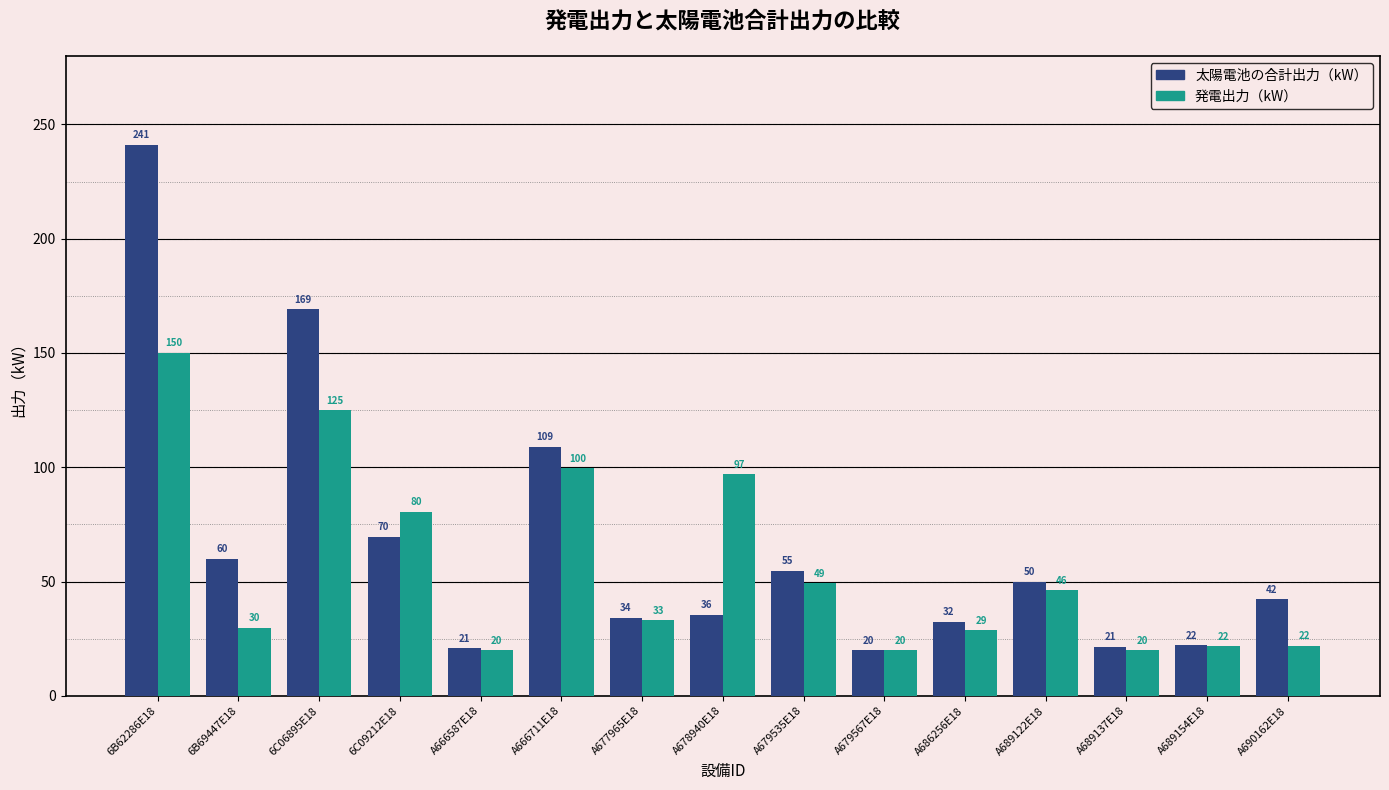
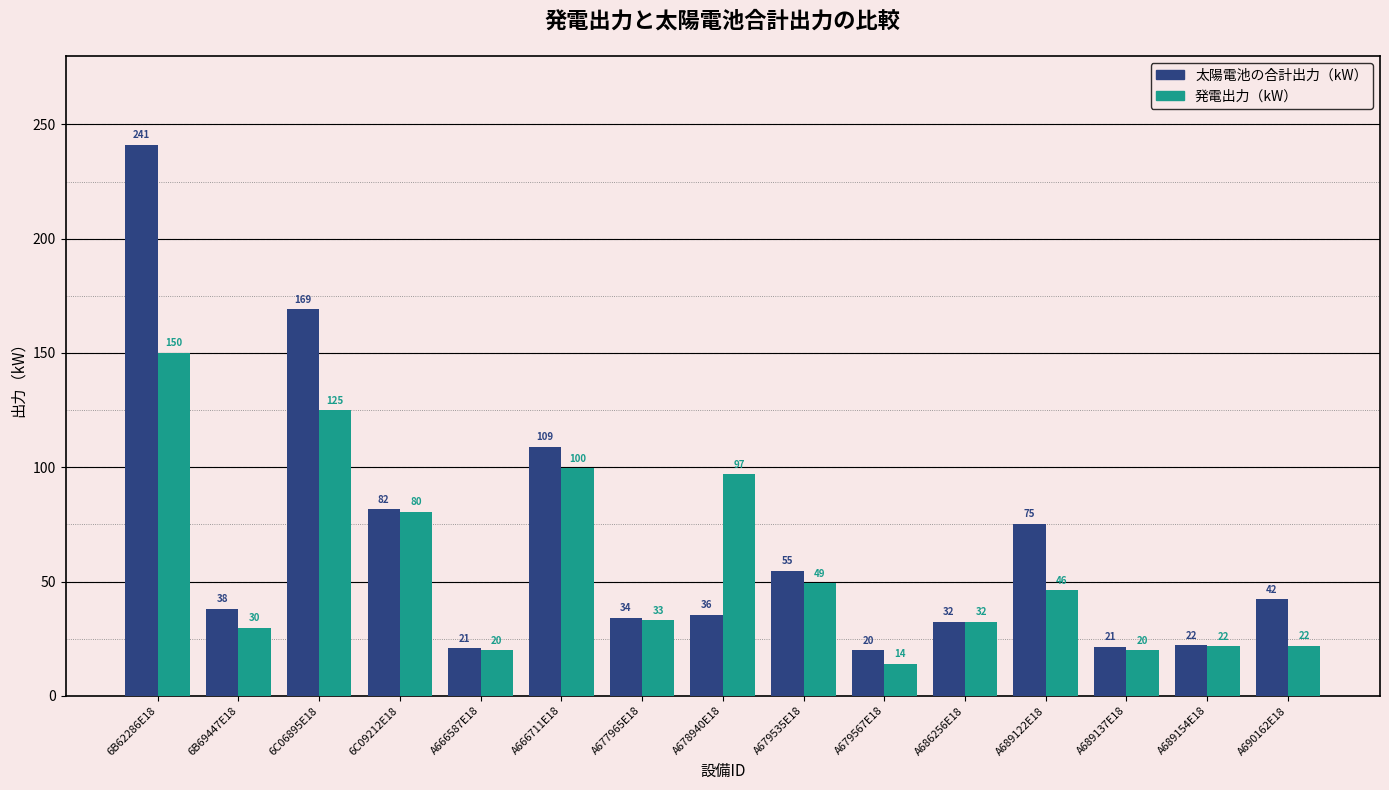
  {
    "太陽電池の合計出力（kW）": {
      "6B62286E18": 241,
-     "6B69447E18": 60,
+     "6B69447E18": 38,
      "6C06895E18": 169,
-     "6C09212E18": 70,
+     "6C09212E18": 82,
      "A666587E18": 21,
      "A666711E18": 109,
      "A677965E18": 34,
      "A678940E18": 36,
      "A679535E18": 55,
      "A679567E18": 20,
      "A686256E18": 32,
-     "A689122E18": 50,
+     "A689122E18": 75,
      "A689137E18": 21,
      "A689154E18": 22,
      "A690162E18": 42
    },
    "発電出力（kW）": {
      "6B62286E18": 150,
      "6B69447E18": 30,
      "6C06895E18": 125,
      "6C09212E18": 80,
      "A666587E18": 20,
      "A666711E18": 100,
      "A677965E18": 33,
      "A678940E18": 97,
      "A679535E18": 49,
-     "A679567E18": 20,
-     "A686256E18": 29,
+     "A679567E18": 14,
+     "A686256E18": 32,
      "A689122E18": 46,
      "A689137E18": 20,
      "A689154E18": 22,
      "A690162E18": 22
    }
  }
